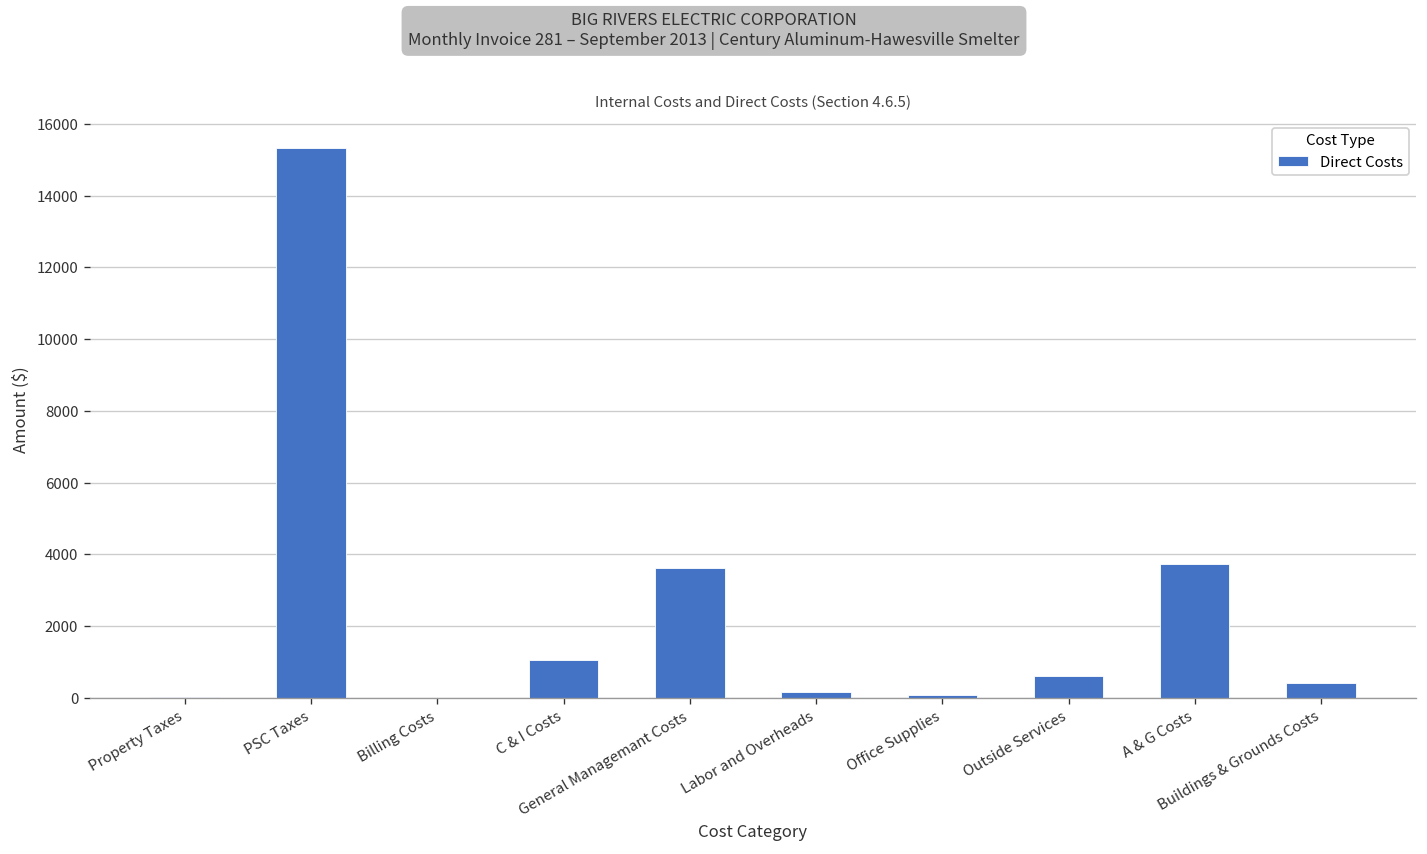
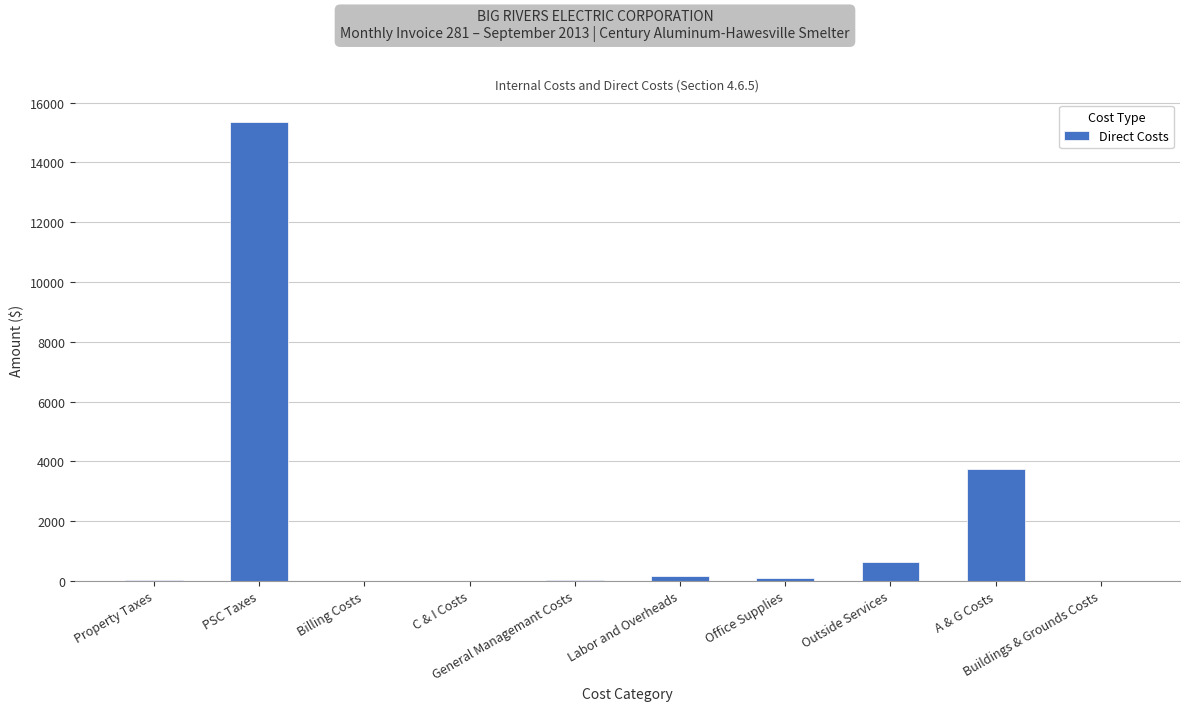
  {
    "PSC Taxes": 15300,
-   "C & I Costs": 1100,
-   "General Managemant Costs": 3600,
+   "C & I Costs": 0,
+   "General Managemant Costs": 0,
    "Labor and Overheads": 200,
    "Outside Services": 600,
    "A & G Costs": 3700,
-   "Buildings & Grounds Costs": 400
+   "Buildings & Grounds Costs": 0
  }
